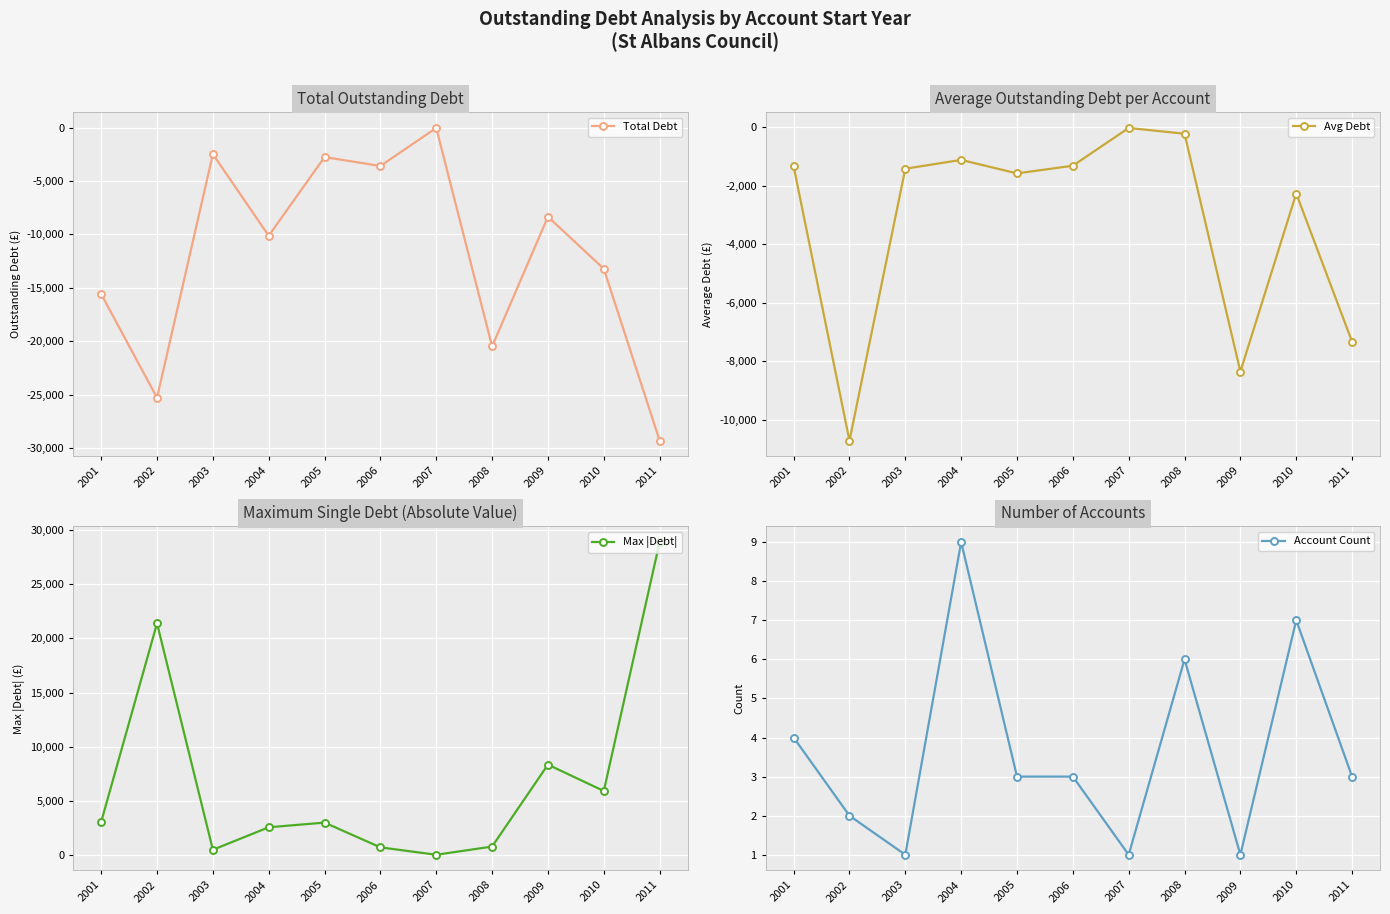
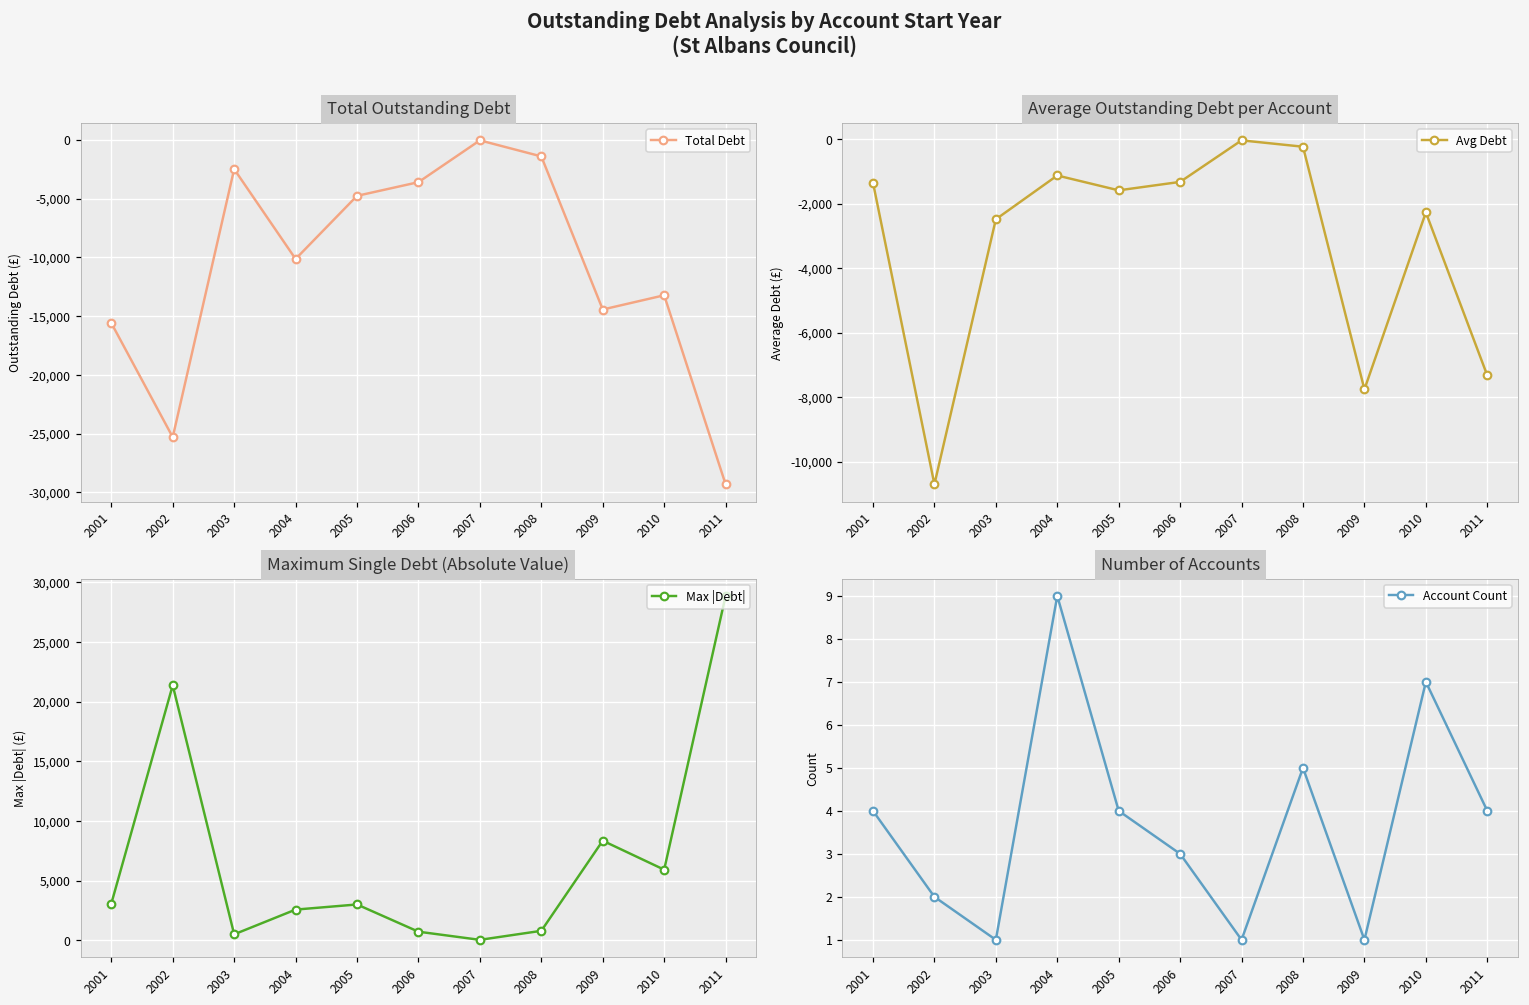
  {
    "Total Outstanding Debt": {
      "2001": "-15,600",
      "2002": "-25,300",
      "2003": "-2,500",
      "2004": "-10,100",
-     "2005": "-2,800",
+     "2005": "-4,800",
      "2006": "-3,600",
      "2007": "0",
-     "2008": "-20,500",
-     "2009": "-8,300",
+     "2008": "-1,400",
+     "2009": "-14,400",
      "2010": "-13,200",
      "2011": "-29,300"
    },
    "Average Outstanding Debt per Account": {
      "2001": "-1,300",
      "2002": "-10,700",
-     "2003": "-1,400",
+     "2003": "-2,500",
      "2004": "-1,100",
      "2005": "-1,600",
      "2006": "-1,300",
      "2007": "0",
      "2008": "-200",
-     "2009": "-8,300",
+     "2009": "-7,800",
      "2010": "-2,300",
      "2011": "-7,300"
    },
    "Maximum Single Debt (Absolute Value)": {
      "2001": "3,100",
      "2002": "21,400",
      "2003": "500",
      "2004": "2,600",
      "2005": "3,000",
      "2006": "700",
      "2007": "0",
      "2008": "800",
      "2009": "8,300",
      "2010": "5,900"
    },
    "Number of Accounts": {
      "2001": "4",
      "2002": "2",
      "2003": "1",
      "2004": "9",
-     "2005": "3",
+     "2005": "4",
      "2006": "3",
      "2007": "1",
-     "2008": "6",
+     "2008": "5",
      "2009": "1",
      "2010": "7",
-     "2011": "3"
+     "2011": "4"
    }
  }
